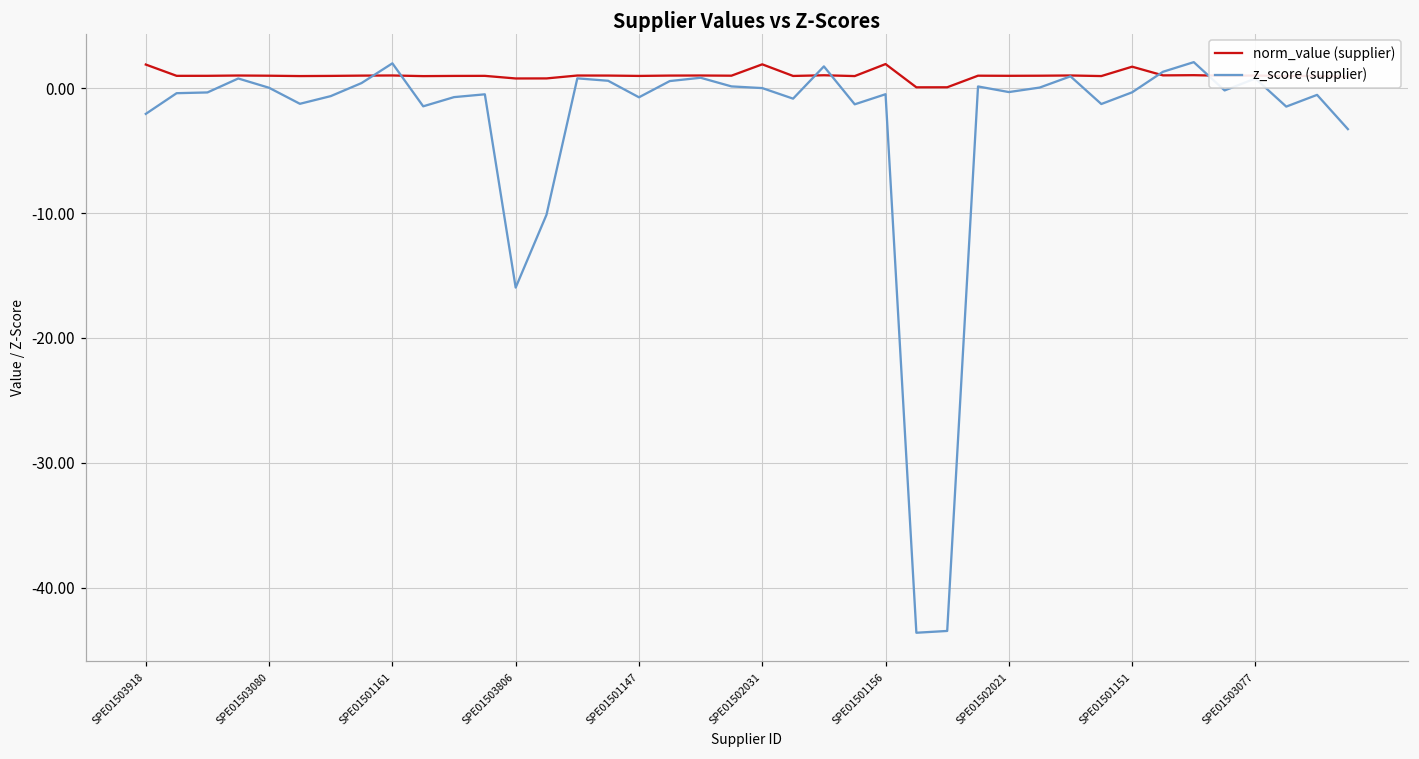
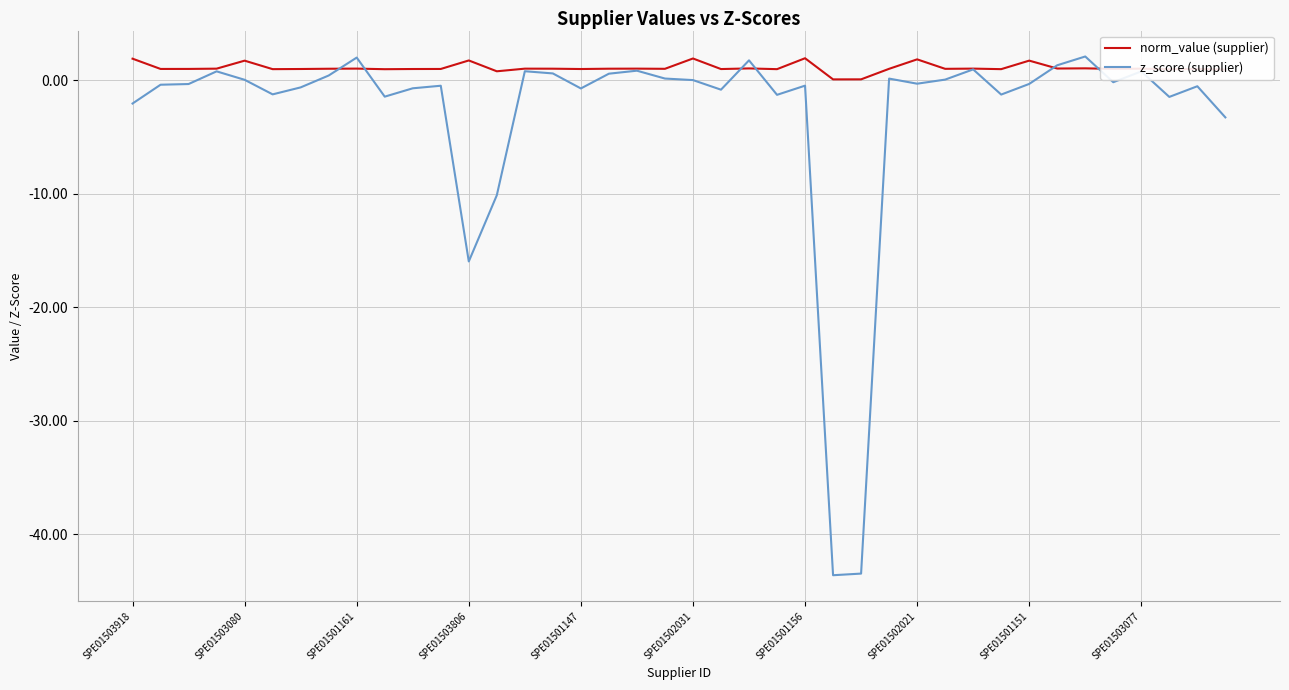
  {
    "norm_value (supplier)": {
      "SPE01503918": 1.9,
-     "SPE01503080": 1.0,
+     "SPE01503080": 1.7,
      "SPE01501161": 1.0,
-     "SPE01503806": 0.8,
+     "SPE01503806": 1.7,
      "SPE01501147": 1.0,
      "SPE01502031": 1.9,
      "SPE01501156": 1.9,
-     "SPE01502021": 1.0,
+     "SPE01502021": 1.8,
      "SPE01501151": 1.7
    },
    "z_score (supplier)": {
      "SPE01503918": -2.1,
      "SPE01503080": 0.0,
      "SPE01501161": 2.0,
      "SPE01503806": -16.0,
      "SPE01501147": -0.7,
      "SPE01502031": 0.0,
      "SPE01501156": -0.5,
      "SPE01502021": -0.3,
      "SPE01501151": -0.3
    }
  }
